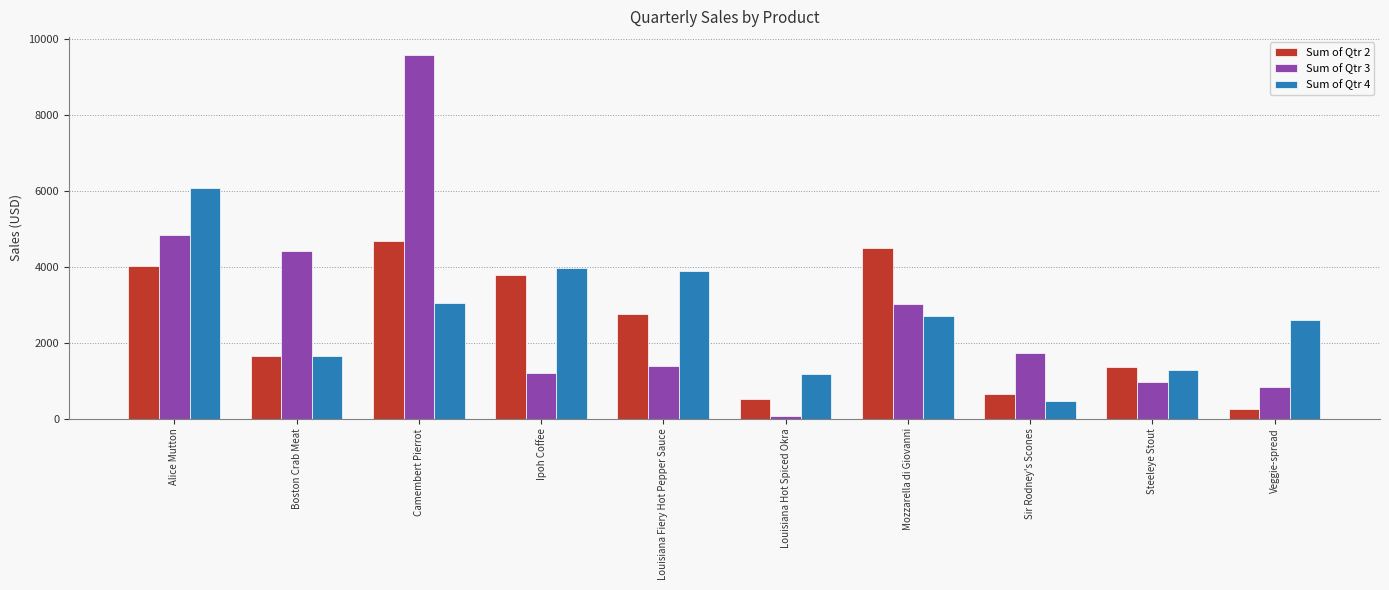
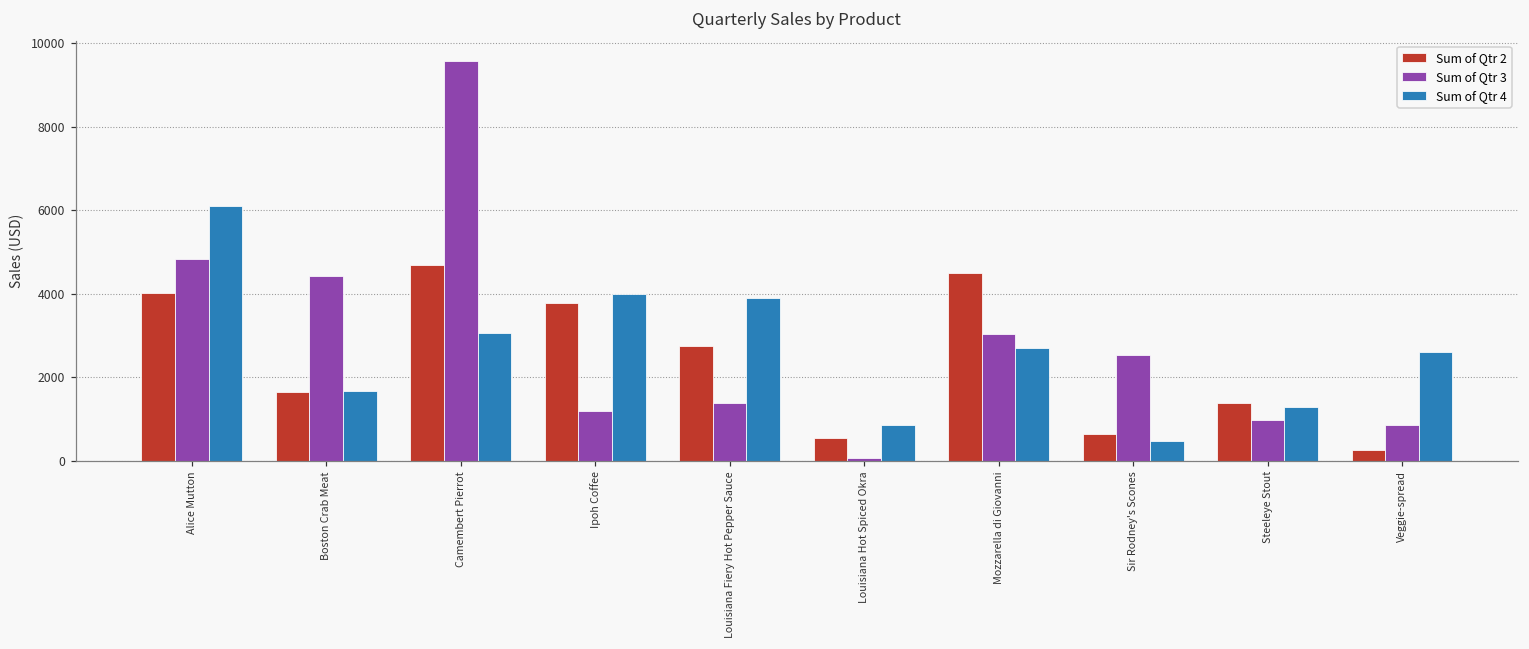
  {
    "Sum of Qtr 2": {
      "Alice Mutton": 4000,
      "Boston Crab Meat": 1600,
      "Camembert Pierrot": 4700,
      "Ipoh Coffee": 3800,
      "Louisiana Fiery Hot Pepper Sauce": 2800,
      "Louisiana Hot Spiced Okra": 500,
      "Mozzarella di Giovanni": 4500,
      "Sir Rodney's Scones": 600,
      "Steeleye Stout": 1400,
      "Veggie-spread": 300
    },
    "Sum of Qtr 3": {
      "Alice Mutton": 4800,
      "Boston Crab Meat": 4400,
      "Camembert Pierrot": 9600,
      "Ipoh Coffee": 1200,
      "Louisiana Fiery Hot Pepper Sauce": 1400,
      "Louisiana Hot Spiced Okra": 100,
      "Mozzarella di Giovanni": 3000,
-     "Sir Rodney's Scones": 1700,
+     "Sir Rodney's Scones": 2500,
      "Steeleye Stout": 1000,
      "Veggie-spread": 800
    },
    "Sum of Qtr 4": {
      "Alice Mutton": 6100,
      "Boston Crab Meat": 1700,
      "Camembert Pierrot": 3100,
      "Ipoh Coffee": 4000,
      "Louisiana Fiery Hot Pepper Sauce": 3900,
-     "Louisiana Hot Spiced Okra": 1200,
+     "Louisiana Hot Spiced Okra": 900,
      "Mozzarella di Giovanni": 2700,
      "Sir Rodney's Scones": 500,
      "Steeleye Stout": 1300,
      "Veggie-spread": 2600
    }
  }
